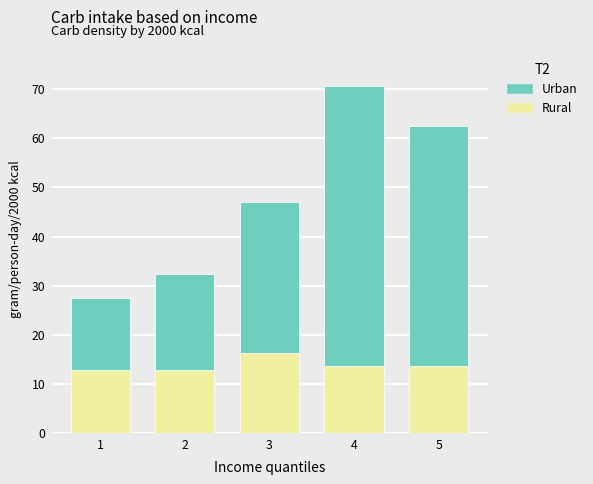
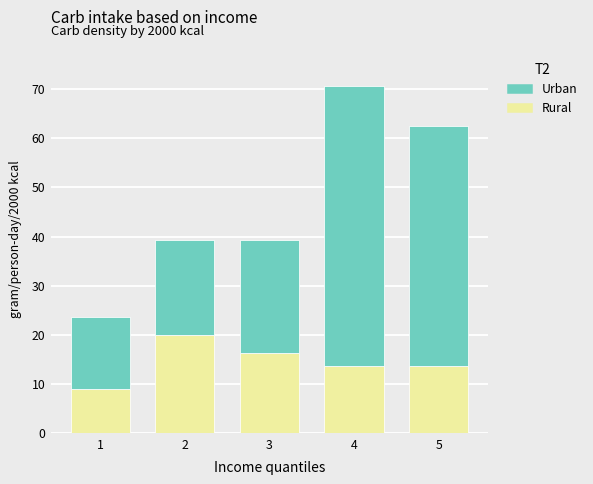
  {
    "Rural": {
-     "1": 13,
-     "2": 13,
+     "1": 9,
+     "2": 20,
      "3": 16,
      "4": 14,
      "5": 14
    },
    "Urban": {
      "1": 15,
      "2": 20,
-     "3": 31,
+     "3": 23,
      "4": 57,
      "5": 49
    }
  }
